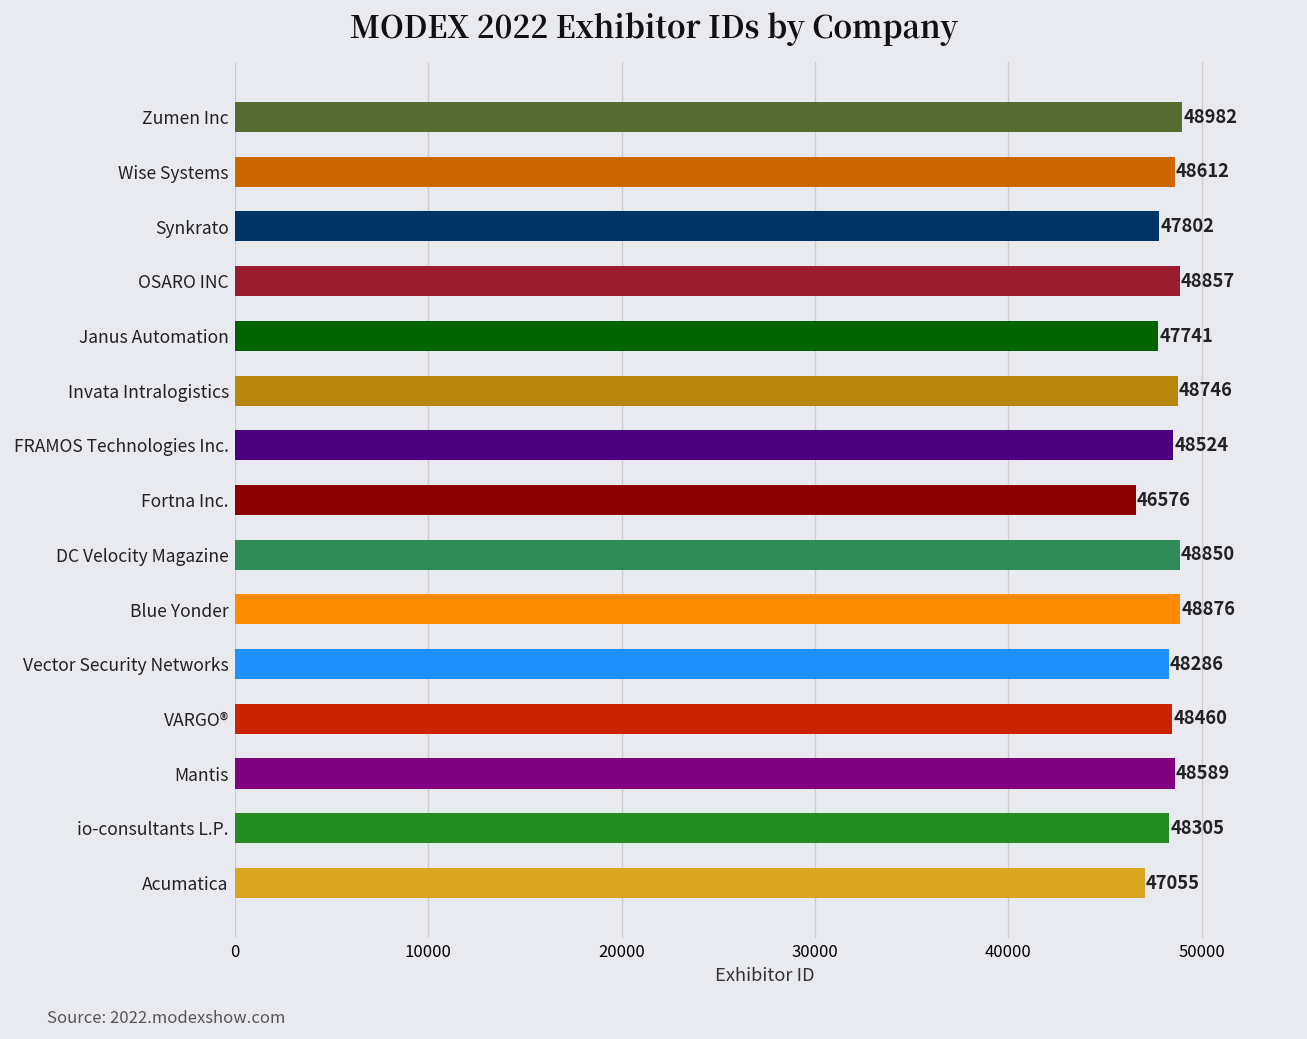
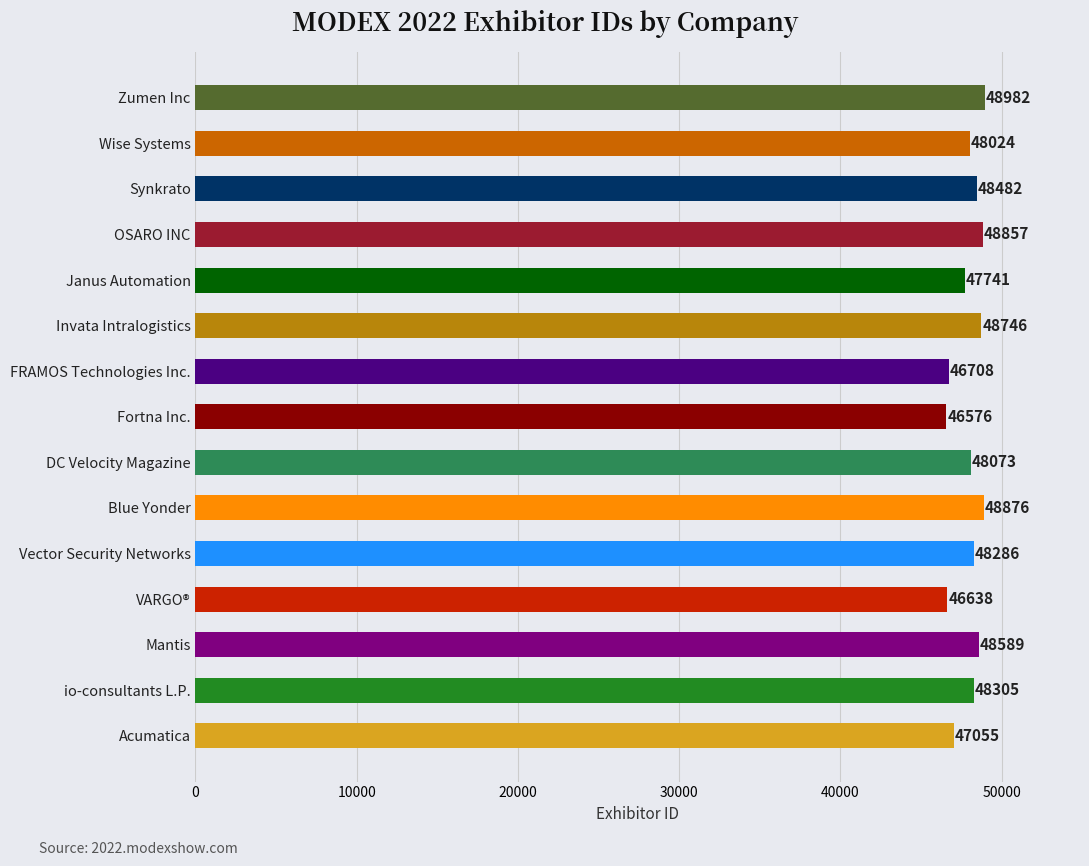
  {
    "Zumen Inc": 48982,
-   "Wise Systems": 48612,
-   "Synkrato": 47802,
+   "Wise Systems": 48024,
+   "Synkrato": 48482,
    "OSARO INC": 48857,
    "Janus Automation": 47741,
    "Invata Intralogistics": 48746,
-   "FRAMOS Technologies Inc.": 48524,
+   "FRAMOS Technologies Inc.": 46708,
    "Fortna Inc.": 46576,
-   "DC Velocity Magazine": 48850,
+   "DC Velocity Magazine": 48073,
    "Blue Yonder": 48876,
    "Vector Security Networks": 48286,
-   "VARGO®": 48460,
+   "VARGO®": 46638,
    "Mantis": 48589,
    "io-consultants L.P.": 48305,
    "Acumatica": 47055
  }
